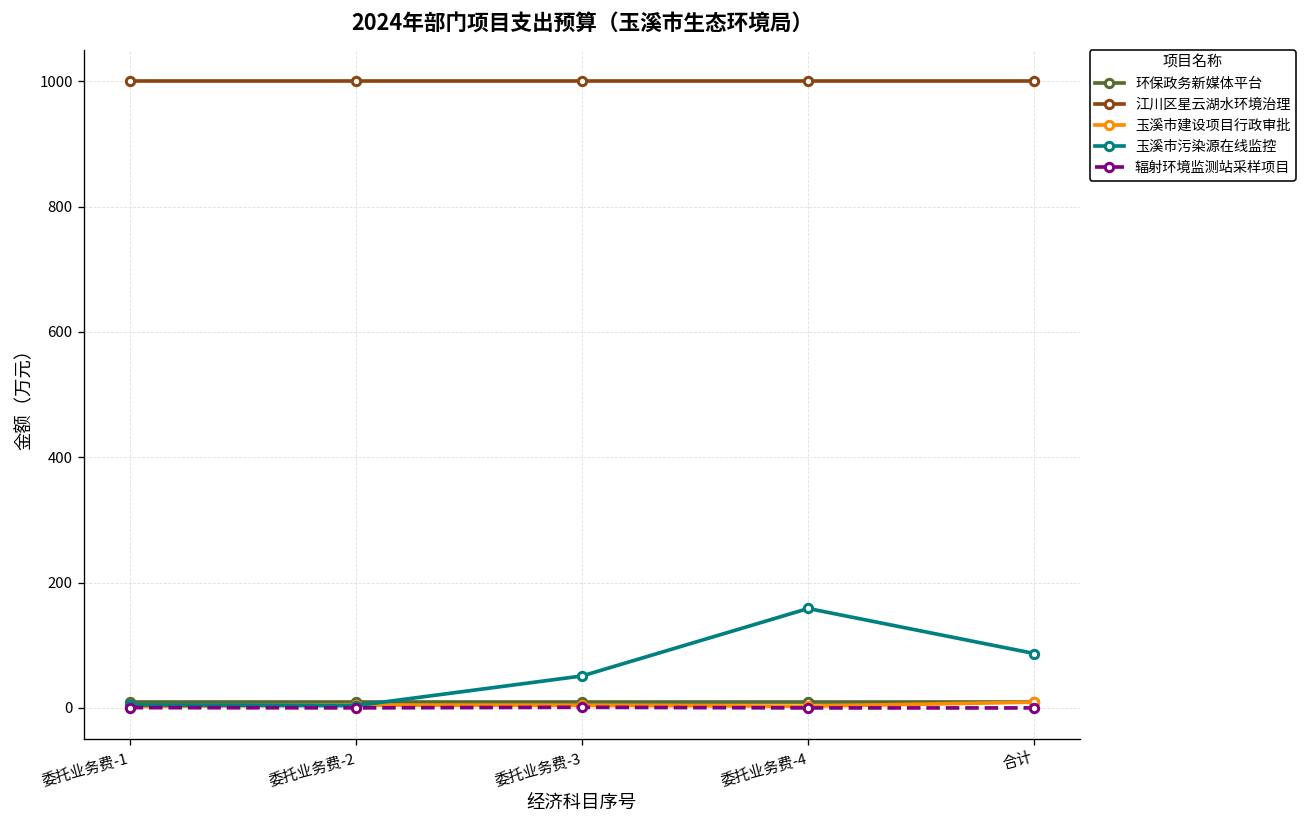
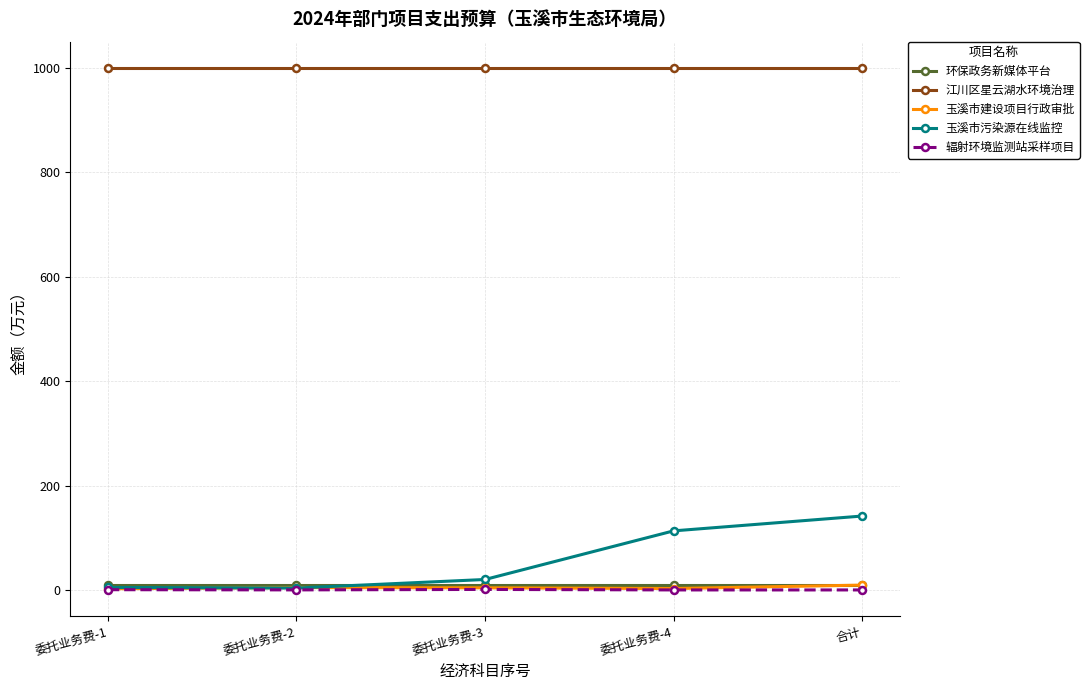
  {
    "环保政务新媒体平台": {
      "委托业务费-1": 10,
      "委托业务费-2": 10,
      "委托业务费-3": 10,
      "委托业务费-4": 10
    },
    "江川区星云湖水环境治理": {
      "委托业务费-1": 1000,
      "委托业务费-2": 1000,
      "委托业务费-3": 1000,
      "委托业务费-4": 1000,
      "合计": 1000
    },
    "玉溪市污染源在线监控": {
-     "委托业务费-3": 50,
-     "委托业务费-4": 160,
-     "合计": 90
+     "委托业务费-3": 20,
+     "委托业务费-4": 110,
+     "合计": 140
    },
    "辐射环境监测站采样项目": {
      "合计": 0
    }
  }
